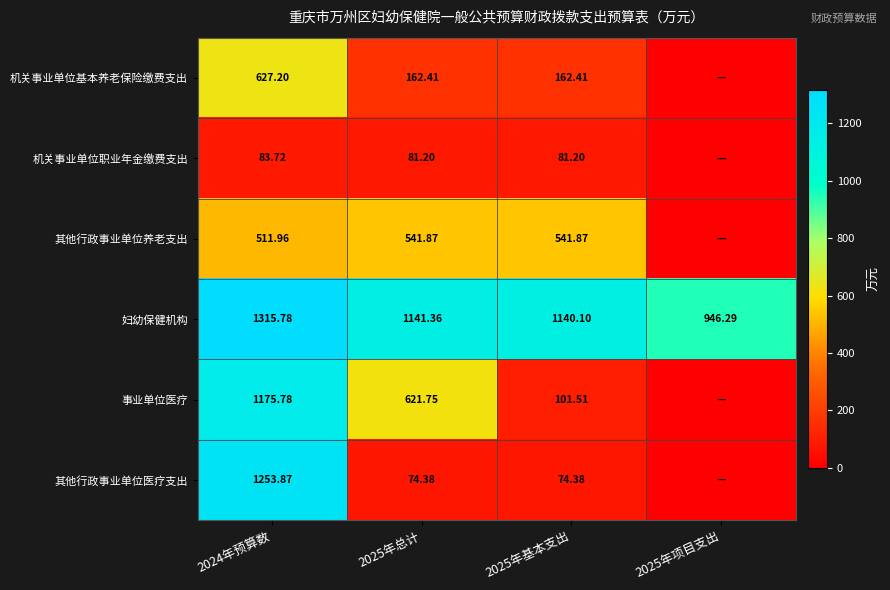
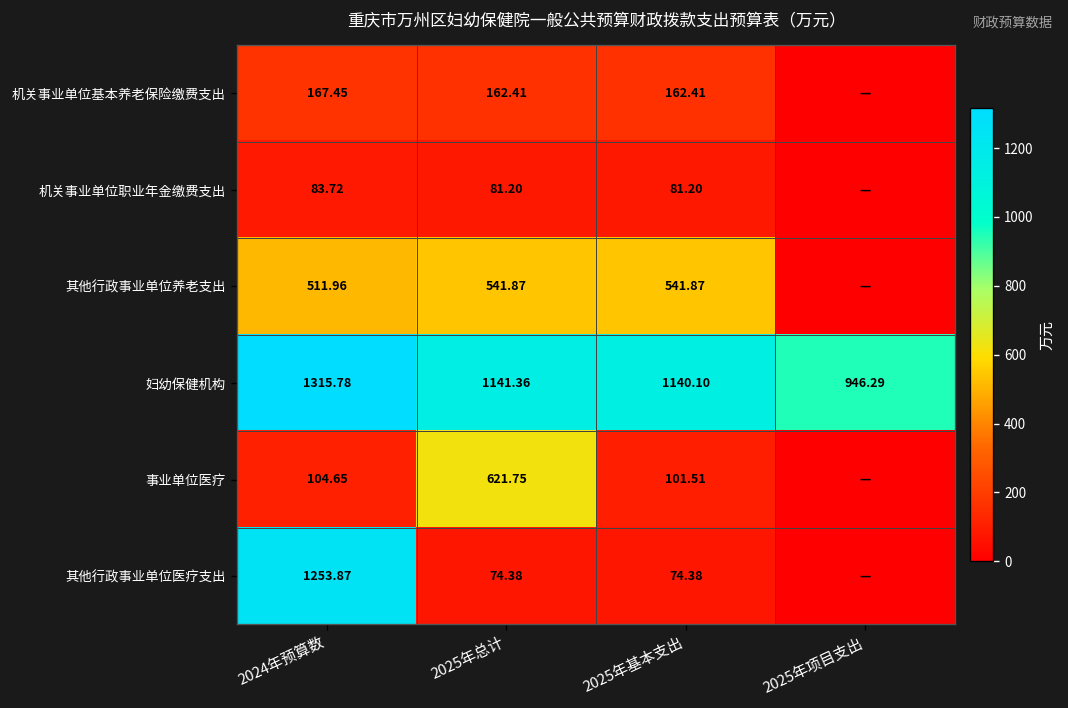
  {
    "机关事业单位基本养老保险缴费支出": {
-     "2024年预算数": 627.20,
+     "2024年预算数": 167.45,
      "2025年总计": 162.41,
      "2025年基本支出": 162.41
    },
    "机关事业单位职业年金缴费支出": {
      "2024年预算数": 83.72,
      "2025年总计": 81.20,
      "2025年基本支出": 81.20
    },
    "其他行政事业单位养老支出": {
      "2024年预算数": 511.96,
      "2025年总计": 541.87,
      "2025年基本支出": 541.87
    },
    "妇幼保健机构": {
      "2024年预算数": 1315.78,
      "2025年总计": 1141.36,
      "2025年基本支出": 1140.10,
      "2025年项目支出": 946.29
    },
    "事业单位医疗": {
-     "2024年预算数": 1175.78,
+     "2024年预算数": 104.65,
      "2025年总计": 621.75,
      "2025年基本支出": 101.51
    },
    "其他行政事业单位医疗支出": {
      "2024年预算数": 1253.87,
      "2025年总计": 74.38,
      "2025年基本支出": 74.38
    }
  }
